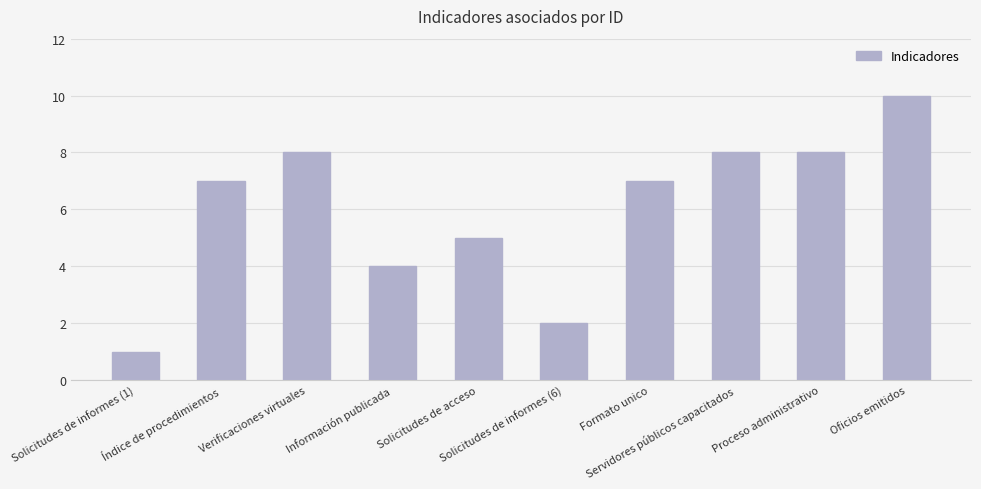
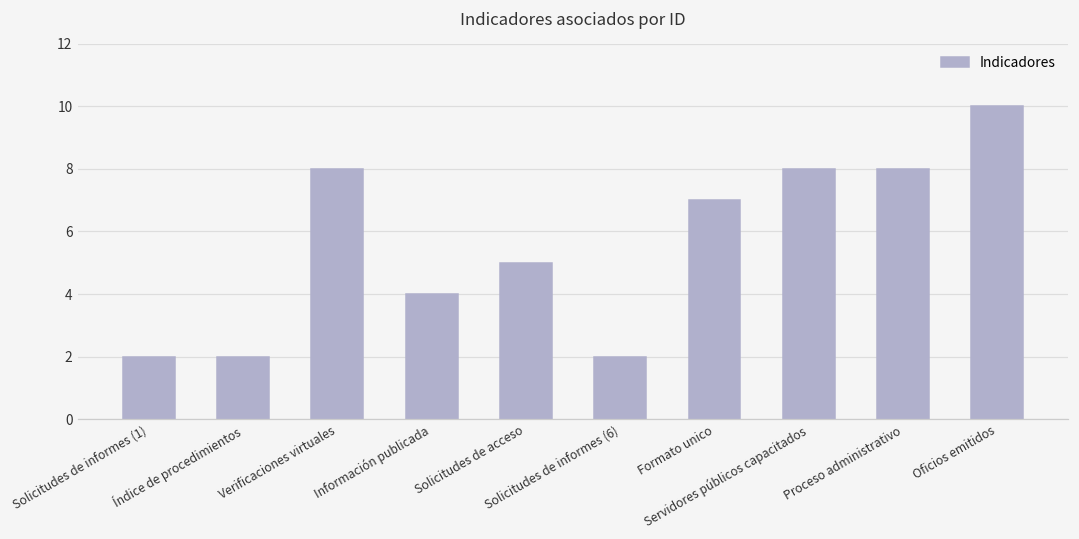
  {
-   "Solicitudes de informes (1)": 1,
-   "Índice de procedimientos": 7,
+   "Solicitudes de informes (1)": 2,
+   "Índice de procedimientos": 2,
    "Verificaciones virtuales": 8,
    "Información publicada": 4,
    "Solicitudes de acceso": 5,
    "Solicitudes de informes (6)": 2,
    "Formato unico": 7,
    "Servidores públicos capacitados": 8,
    "Proceso administrativo": 8,
    "Oficios emitidos": 10
  }
